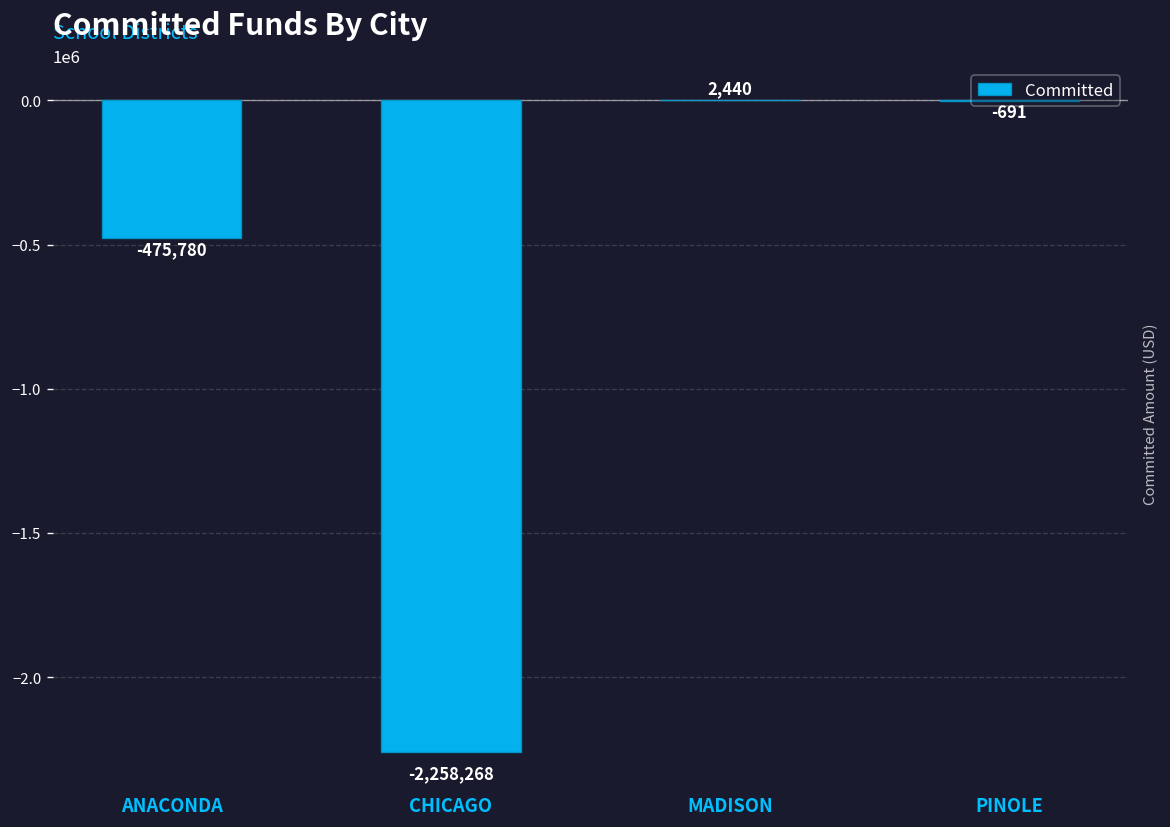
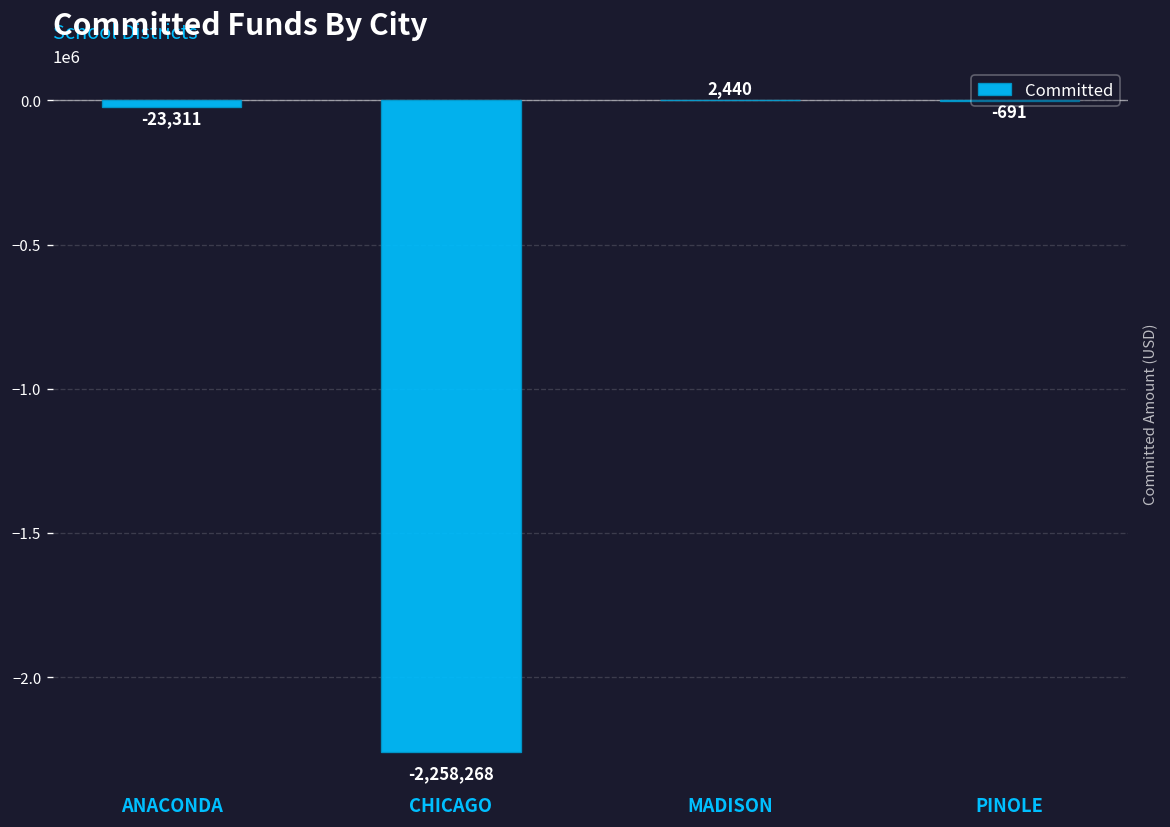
  {
-   "ANACONDA": "-475,780",
+   "ANACONDA": "-23,311",
    "CHICAGO": "-2,258,268",
    "MADISON": "2,440"
  }
